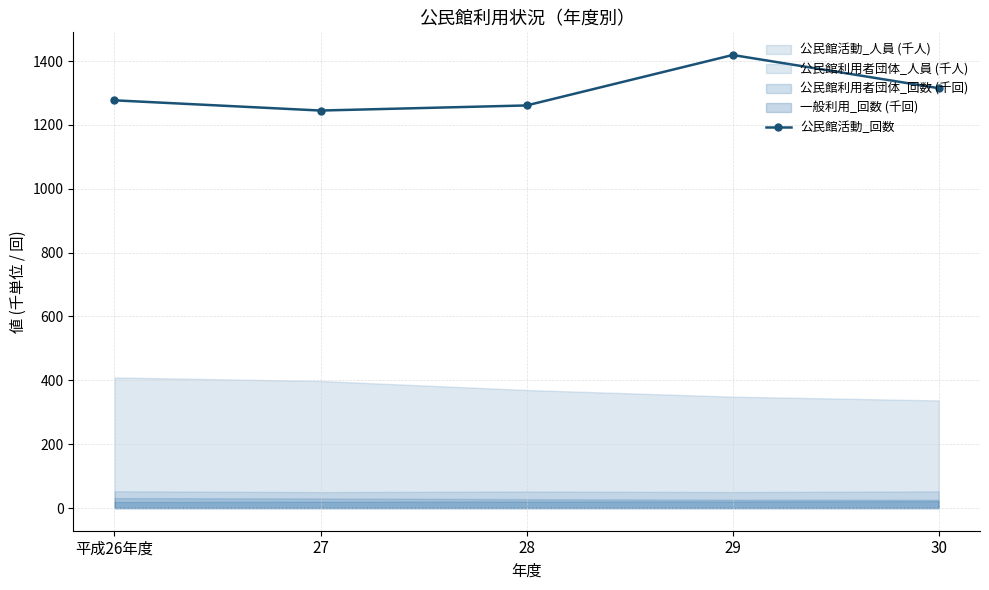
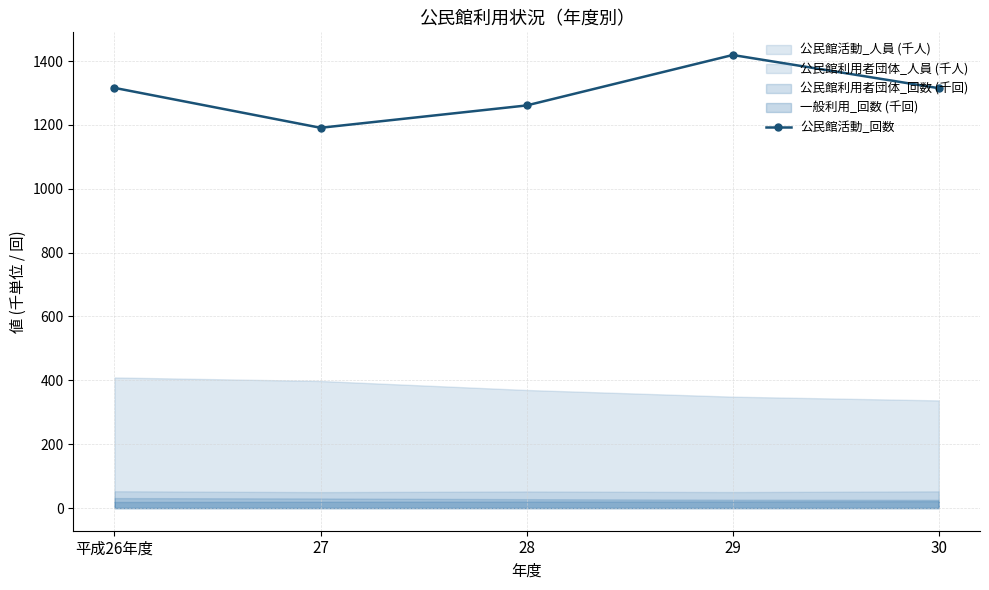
  {
    "公民館活動_回数": {
-     "平成26年度": 1280,
-     "27": 1250,
+     "平成26年度": 1320,
+     "27": 1190,
      "28": 1260,
      "29": 1420,
      "30": 1320
    }
  }
